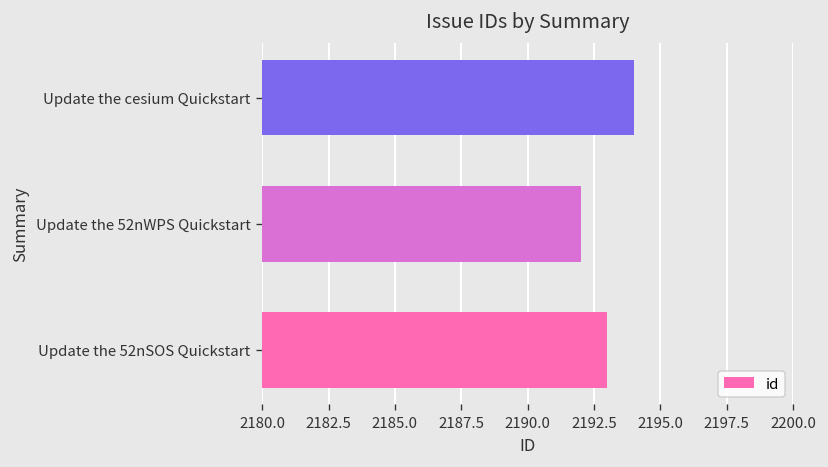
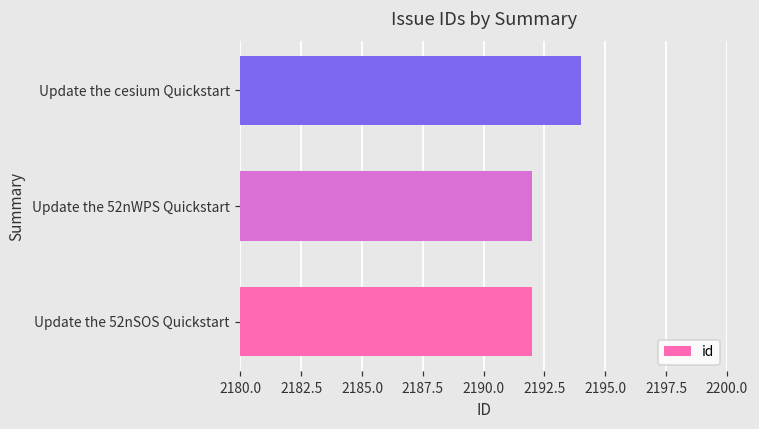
  {
    "Update the cesium Quickstart": 2194,
    "Update the 52nWPS Quickstart": 2192,
-   "Update the 52nSOS Quickstart": 2193
+   "Update the 52nSOS Quickstart": 2192
  }
